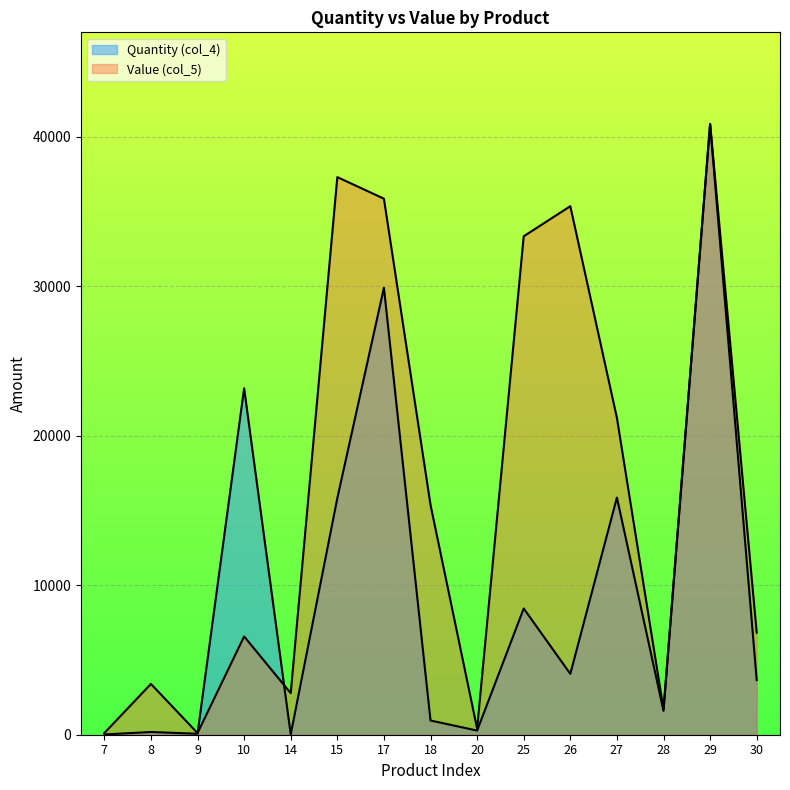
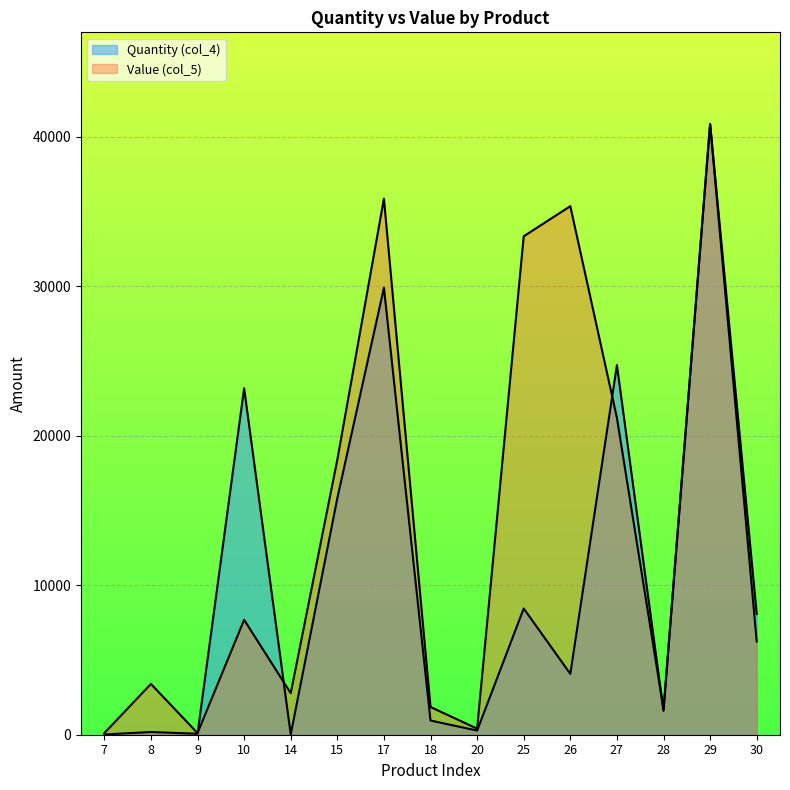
  {
    "Quantity (col_4)": {
      "8": 200,
      "10": 23200,
      "14": 0,
      "15": 15800,
      "17": 29900,
      "18": 1000,
      "25": 8400,
      "26": 4100,
-     "27": 15900,
-     "30": 3700
+     "27": 24700,
+     "30": 8100
    },
    "Value (col_5)": {
      "8": 3400,
-     "10": 6600,
+     "10": 7700,
      "14": 2800,
-     "15": 37300,
+     "15": 18400,
      "17": 35800,
-     "18": 15400,
+     "18": 1900,
      "25": 33300,
      "26": 35300,
      "27": 21200,
-     "30": 6800
+     "30": 6200
    }
  }
